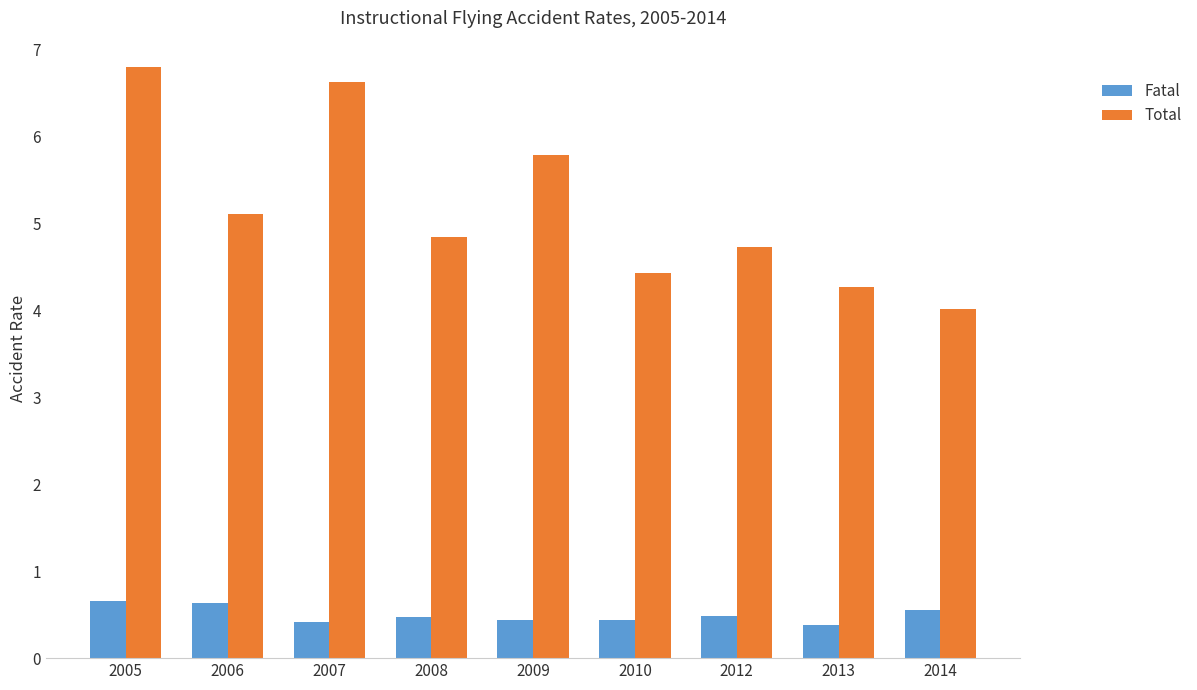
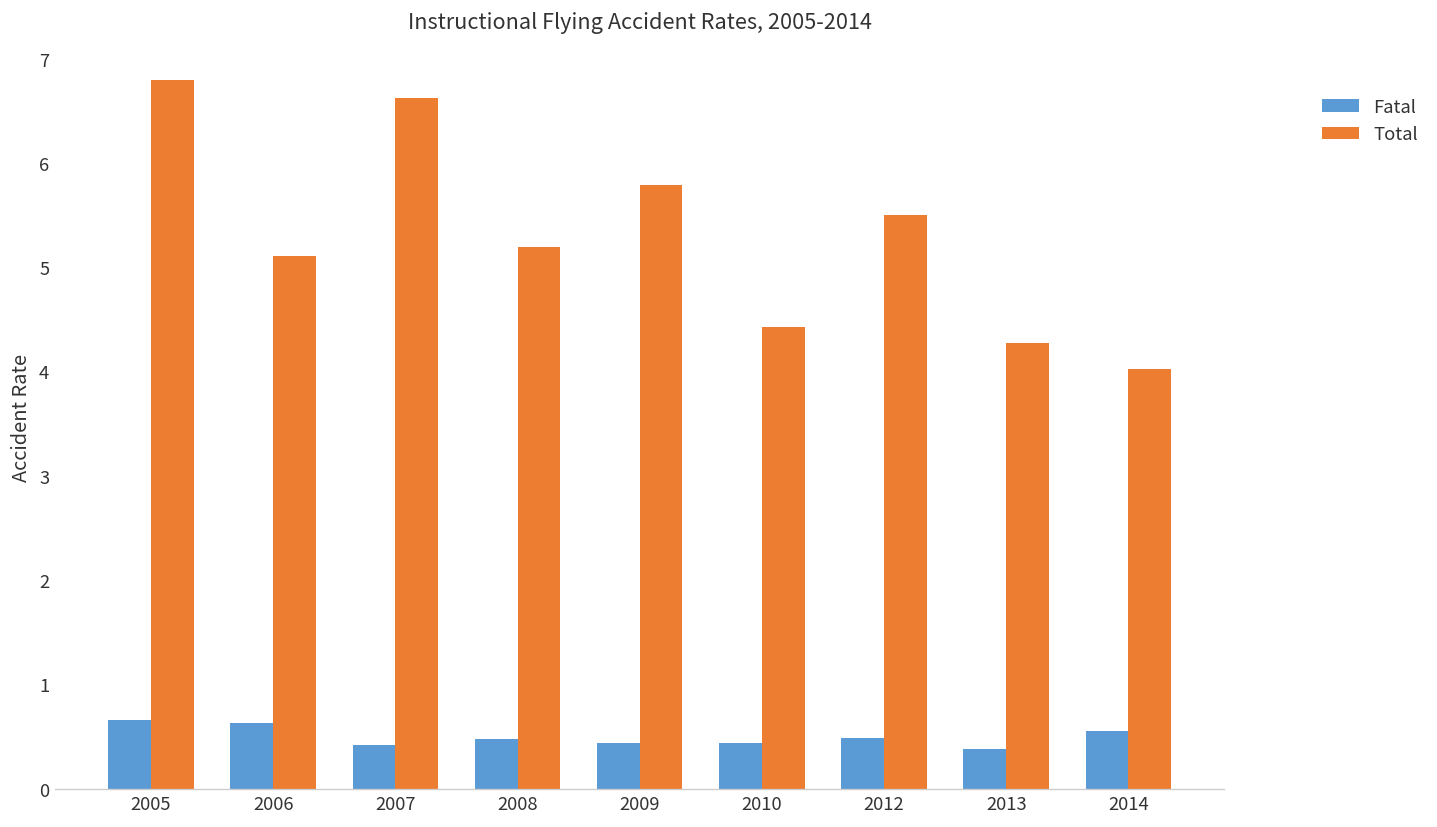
  {
    "Fatal": {
      "2005": 0.7,
      "2006": 0.6,
      "2007": 0.4,
      "2008": 0.5,
      "2009": 0.4,
      "2010": 0.4,
      "2012": 0.5,
      "2013": 0.4,
      "2014": 0.5
    },
    "Total": {
      "2005": 6.8,
      "2006": 5.1,
      "2007": 6.6,
-     "2008": 4.8,
+     "2008": 5.2,
      "2009": 5.8,
      "2010": 4.4,
-     "2012": 4.7,
+     "2012": 5.5,
      "2013": 4.3,
      "2014": 4.0
    }
  }
